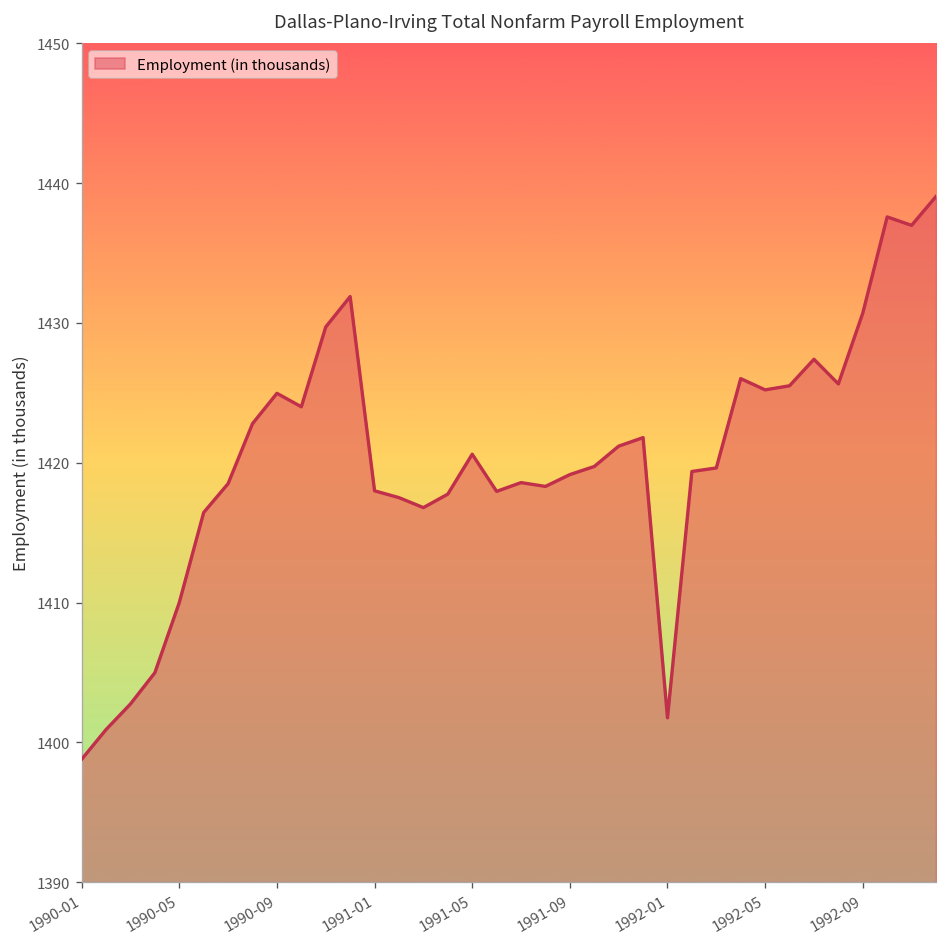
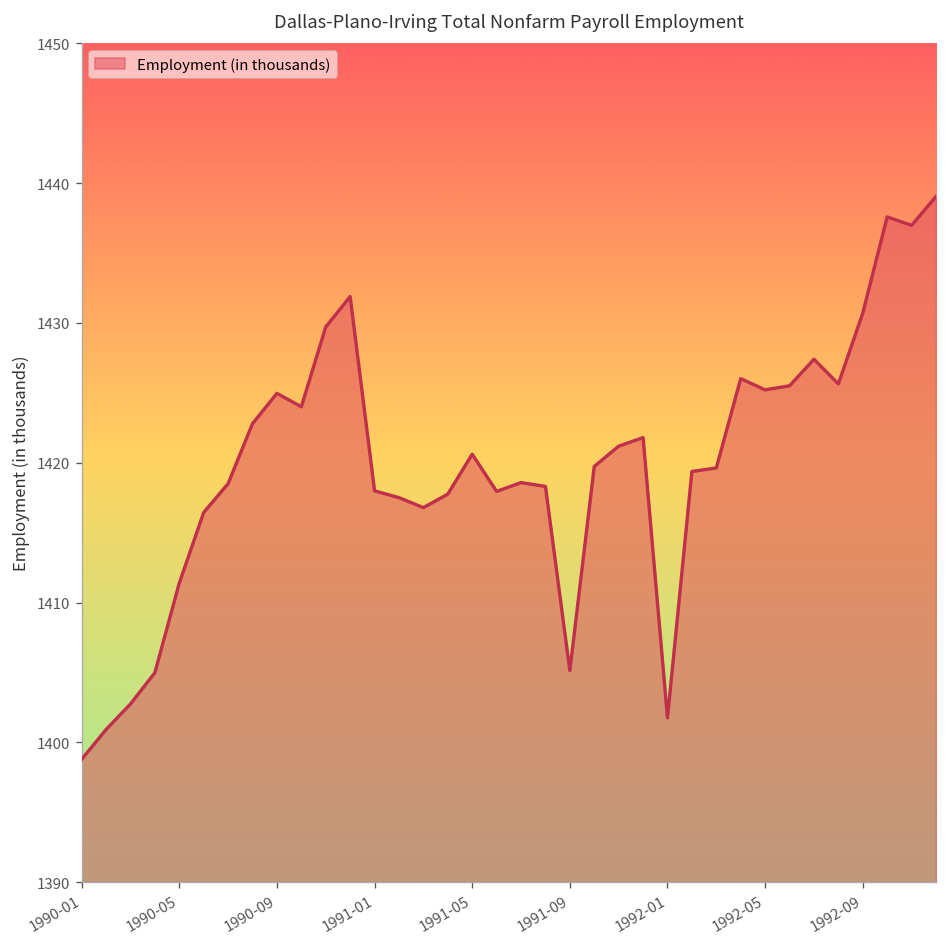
  {
    "1990-01": 1398.8,
-   "1990-05": 1410.0,
+   "1990-05": 1411.4,
    "1990-09": 1425.0,
    "1991-01": 1418.0,
    "1991-05": 1420.6,
-   "1991-09": 1419.2,
+   "1991-09": 1405.1,
    "1992-01": 1401.8,
    "1992-05": 1425.2,
    "1992-09": 1430.7
  }
